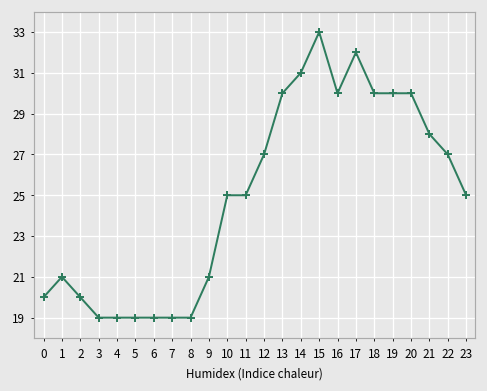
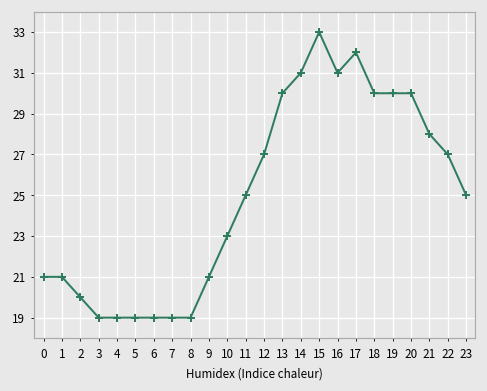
  {
-   "0": 20,
+   "0": 21,
    "1": 21,
    "2": 20,
    "3": 19,
    "4": 19,
    "5": 19,
    "6": 19,
    "7": 19,
    "8": 19,
    "9": 21,
-   "10": 25,
+   "10": 23,
    "11": 25,
    "12": 27,
    "13": 30,
    "14": 31,
    "15": 33,
-   "16": 30,
+   "16": 31,
    "17": 32,
    "18": 30,
    "19": 30,
    "20": 30,
    "21": 28,
    "22": 27,
    "23": 25
  }
